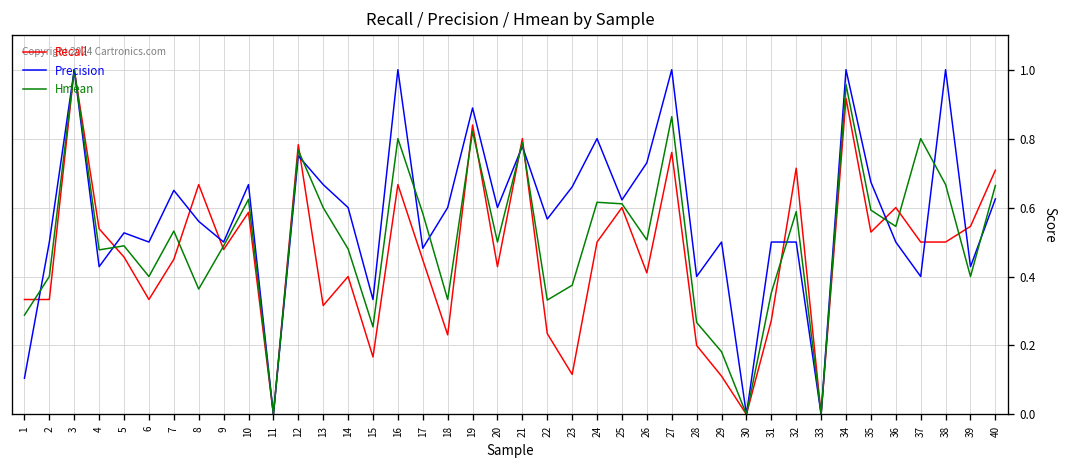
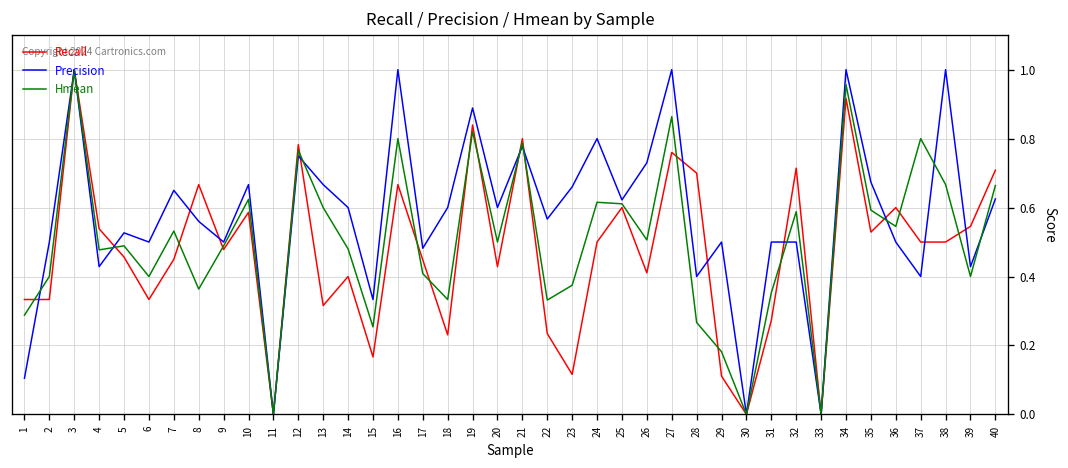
  {
    "Recall": {
      "1": 0.33,
      "2": 0.33,
      "4": 0.54,
      "5": 0.46,
      "6": 0.33,
      "7": 0.45,
      "8": 0.67,
      "9": 0.48,
      "10": 0.59,
      "12": 0.78,
      "13": 0.32,
      "14": 0.4,
      "15": 0.17,
      "16": 0.67,
      "17": 0.45,
      "18": 0.23,
      "19": 0.84,
      "20": 0.43,
      "21": 0.8,
      "22": 0.23,
      "23": 0.12,
      "24": 0.5,
      "25": 0.6,
      "26": 0.41,
      "27": 0.76,
-     "28": 0.2,
+     "28": 0.7,
      "29": 0.11,
      "31": 0.27,
      "32": 0.71,
      "34": 0.92,
      "35": 0.53,
      "36": 0.6,
      "37": 0.5,
      "38": 0.5,
      "39": 0.55,
      "40": 0.7
    },
    "Precision": {
      "1": 0.10,
      "2": 0.50,
      "4": 0.43,
      "5": 0.53,
      "6": 0.50,
      "7": 0.65,
      "8": 0.56,
      "9": 0.50,
      "10": 0.67,
      "12": 0.75,
      "13": 0.67,
      "14": 0.60,
      "15": 0.33,
      "16": 1.00,
      "17": 0.48,
      "18": 0.60,
      "19": 0.89,
      "20": 0.60,
      "21": 0.78,
      "22": 0.57,
      "23": 0.66,
      "24": 0.80,
      "25": 0.62,
      "26": 0.73,
      "27": 1.00,
      "28": 0.40,
      "29": 0.50,
      "31": 0.50,
      "32": 0.50,
      "34": 1.00,
      "35": 0.67,
      "36": 0.50,
      "37": 0.40,
      "38": 1.00,
      "39": 0.43,
      "40": 0.63
    },
    "Hmean": {
      "1": 0.29,
      "2": 0.40,
      "4": 0.48,
      "5": 0.49,
      "6": 0.40,
      "7": 0.53,
      "8": 0.36,
      "9": 0.49,
      "10": 0.62,
      "12": 0.77,
      "13": 0.60,
      "14": 0.48,
      "15": 0.25,
      "16": 0.80,
-     "17": 0.58,
+     "17": 0.41,
      "18": 0.33,
      "19": 0.82,
      "20": 0.50,
      "21": 0.79,
      "22": 0.33,
      "23": 0.37,
      "24": 0.62,
      "25": 0.61,
      "26": 0.51,
      "27": 0.86,
      "28": 0.27,
      "29": 0.18,
      "31": 0.35,
      "32": 0.59,
      "34": 0.96,
      "35": 0.59,
      "36": 0.55,
      "37": 0.80,
      "38": 0.67,
      "39": 0.40,
      "40": 0.66
    }
  }
